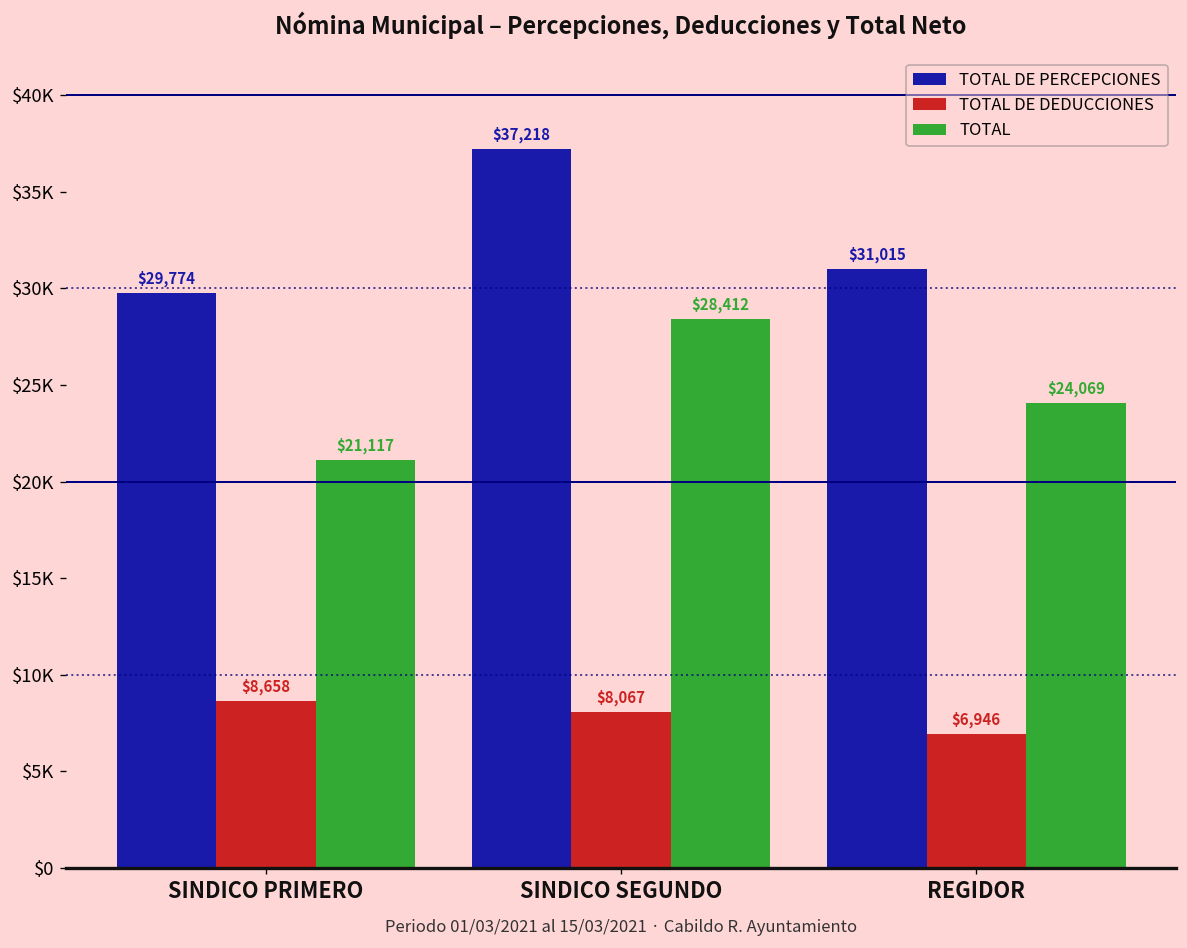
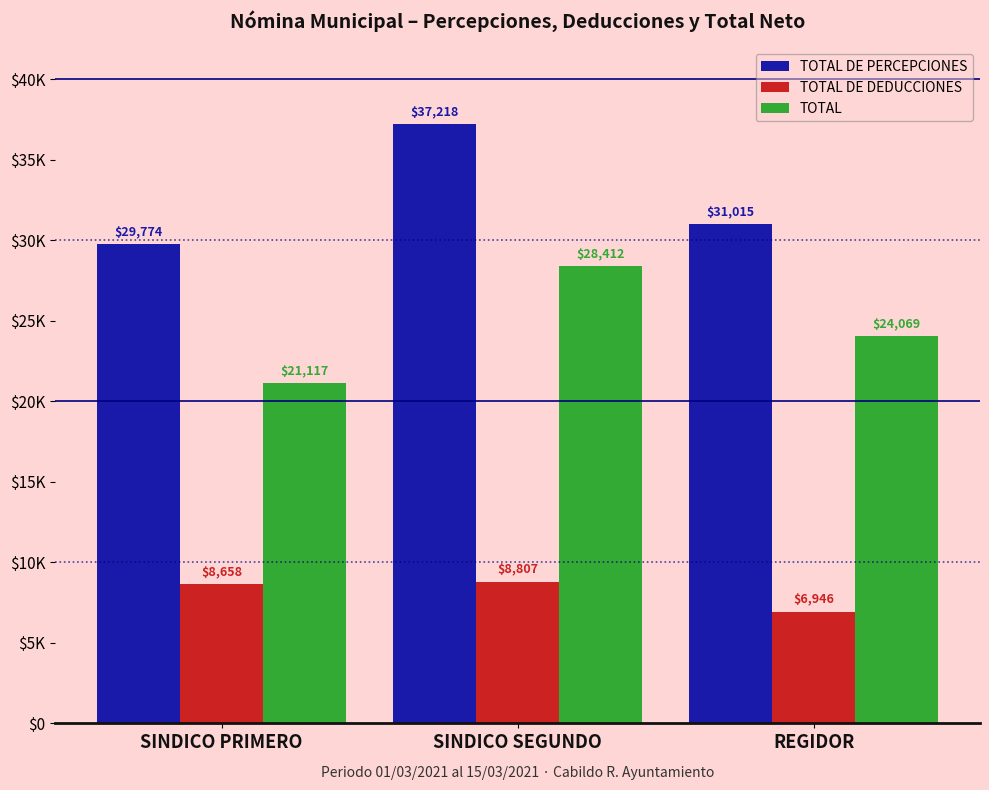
  {
    "TOTAL DE PERCEPCIONES": {
      "SINDICO PRIMERO": "$29,774",
      "SINDICO SEGUNDO": "$37,218",
      "REGIDOR": "$31,015"
    },
    "TOTAL DE DEDUCCIONES": {
      "SINDICO PRIMERO": "$8,658",
-     "SINDICO SEGUNDO": "$8,067",
+     "SINDICO SEGUNDO": "$8,807",
      "REGIDOR": "$6,946"
    },
    "TOTAL": {
      "SINDICO PRIMERO": "$21,117",
      "SINDICO SEGUNDO": "$28,412",
      "REGIDOR": "$24,069"
    }
  }
